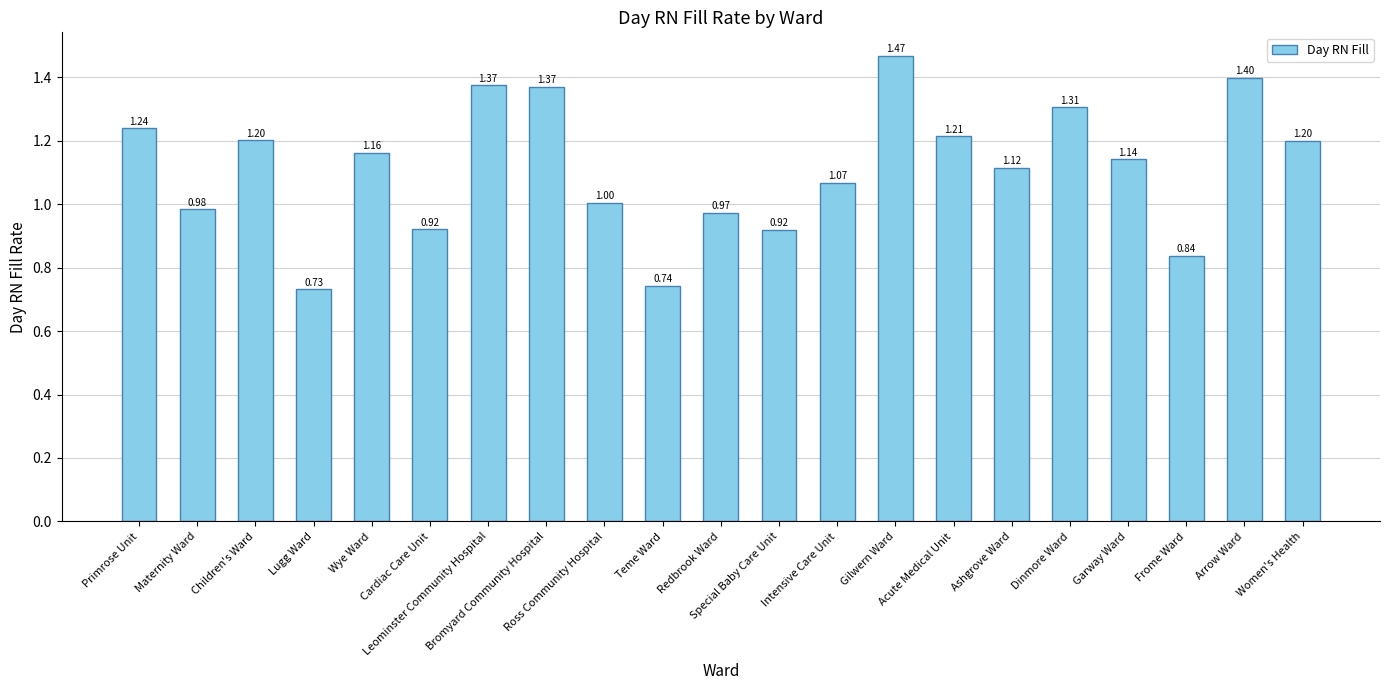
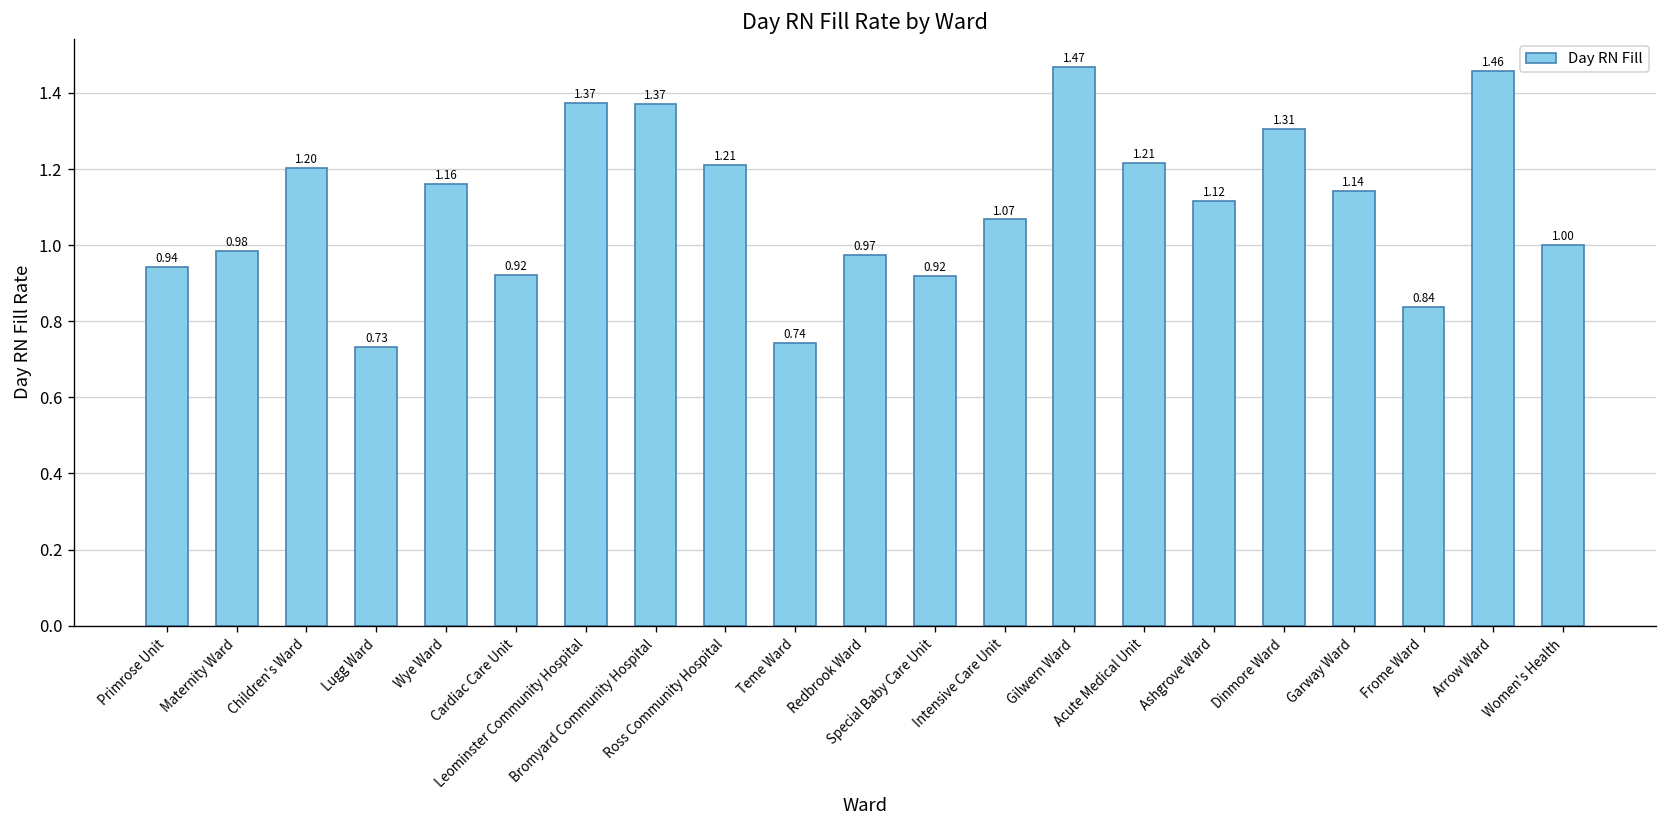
  {
-   "Primrose Unit": 1.24,
+   "Primrose Unit": 0.94,
    "Maternity Ward": 0.98,
    "Children's Ward": 1.20,
    "Lugg Ward": 0.73,
    "Wye Ward": 1.16,
    "Cardiac Care Unit": 0.92,
    "Leominster Community Hospital": 1.37,
    "Bromyard Community Hospital": 1.37,
-   "Ross Community Hospital": 1.00,
+   "Ross Community Hospital": 1.21,
    "Teme Ward": 0.74,
    "Redbrook Ward": 0.97,
    "Special Baby Care Unit": 0.92,
    "Intensive Care Unit": 1.07,
    "Gilwern Ward": 1.47,
    "Acute Medical Unit": 1.21,
    "Ashgrove Ward": 1.12,
    "Dinmore Ward": 1.31,
    "Garway Ward": 1.14,
    "Frome Ward": 0.84,
-   "Arrow Ward": 1.40,
-   "Women's Health": 1.20
+   "Arrow Ward": 1.46,
+   "Women's Health": 1.00
  }
